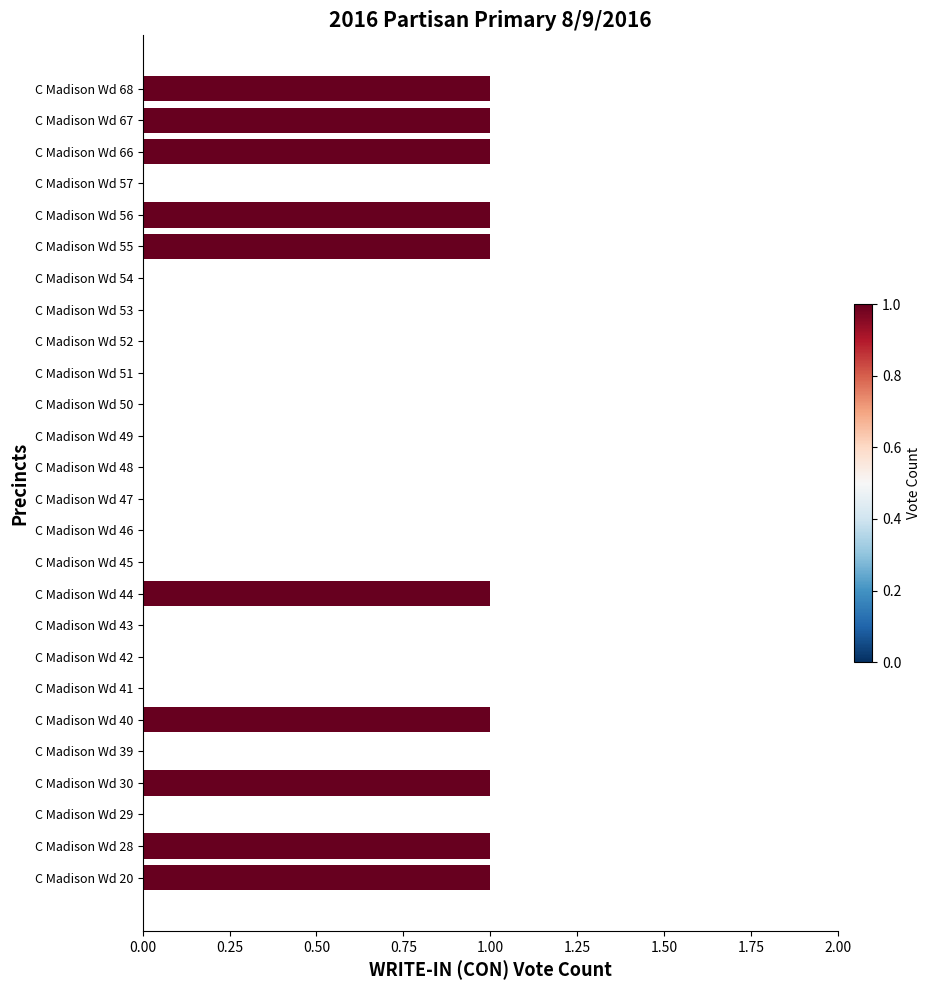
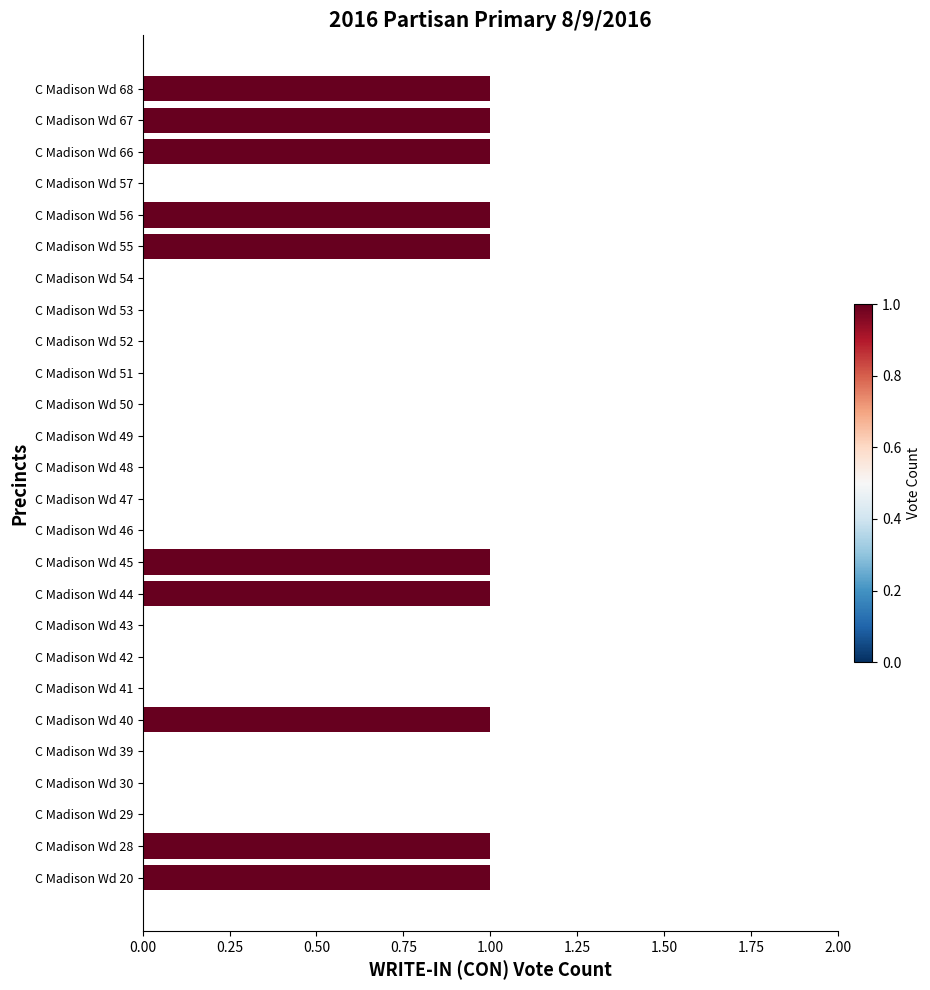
  {
    "C Madison Wd 68": 1,
    "C Madison Wd 67": 1,
    "C Madison Wd 66": 1,
    "C Madison Wd 57": 0,
    "C Madison Wd 56": 1,
    "C Madison Wd 55": 1,
    "C Madison Wd 54": 0,
    "C Madison Wd 53": 0,
    "C Madison Wd 52": 0,
    "C Madison Wd 51": 0,
    "C Madison Wd 50": 0,
    "C Madison Wd 49": 0,
    "C Madison Wd 48": 0,
    "C Madison Wd 47": 0,
    "C Madison Wd 46": 0,
-   "C Madison Wd 45": 0,
+   "C Madison Wd 45": 1,
    "C Madison Wd 44": 1,
    "C Madison Wd 43": 0,
    "C Madison Wd 42": 0,
    "C Madison Wd 41": 0,
    "C Madison Wd 40": 1,
    "C Madison Wd 39": 0,
-   "C Madison Wd 30": 1,
+   "C Madison Wd 30": 0,
    "C Madison Wd 29": 0,
    "C Madison Wd 28": 1,
    "C Madison Wd 20": 1
  }
